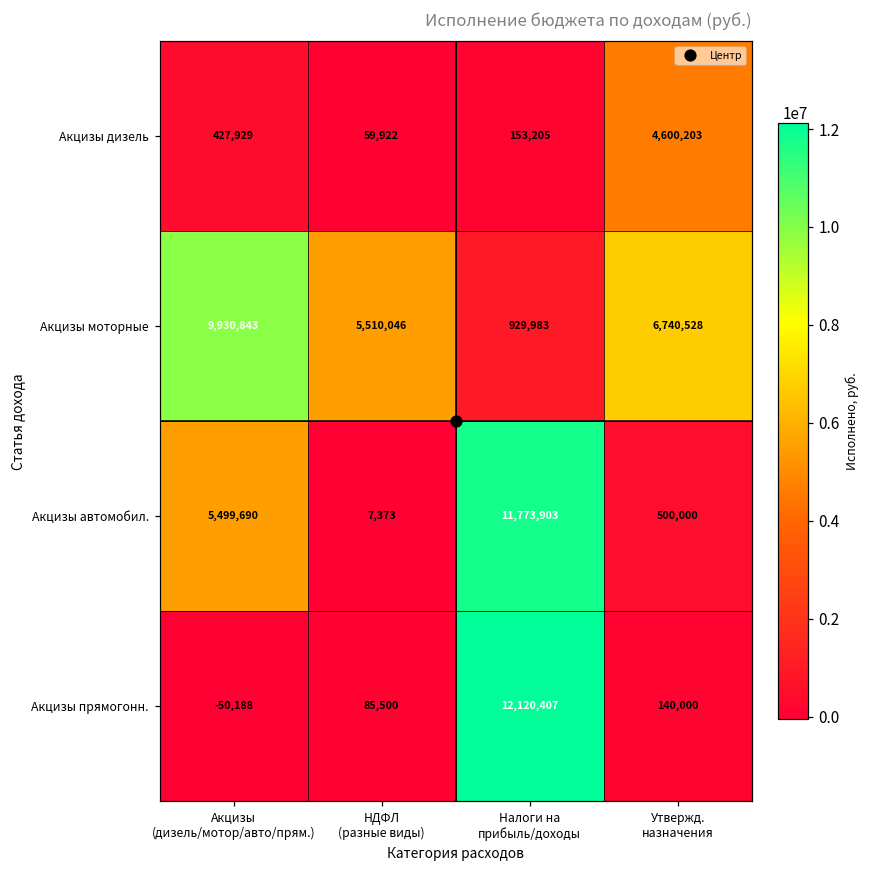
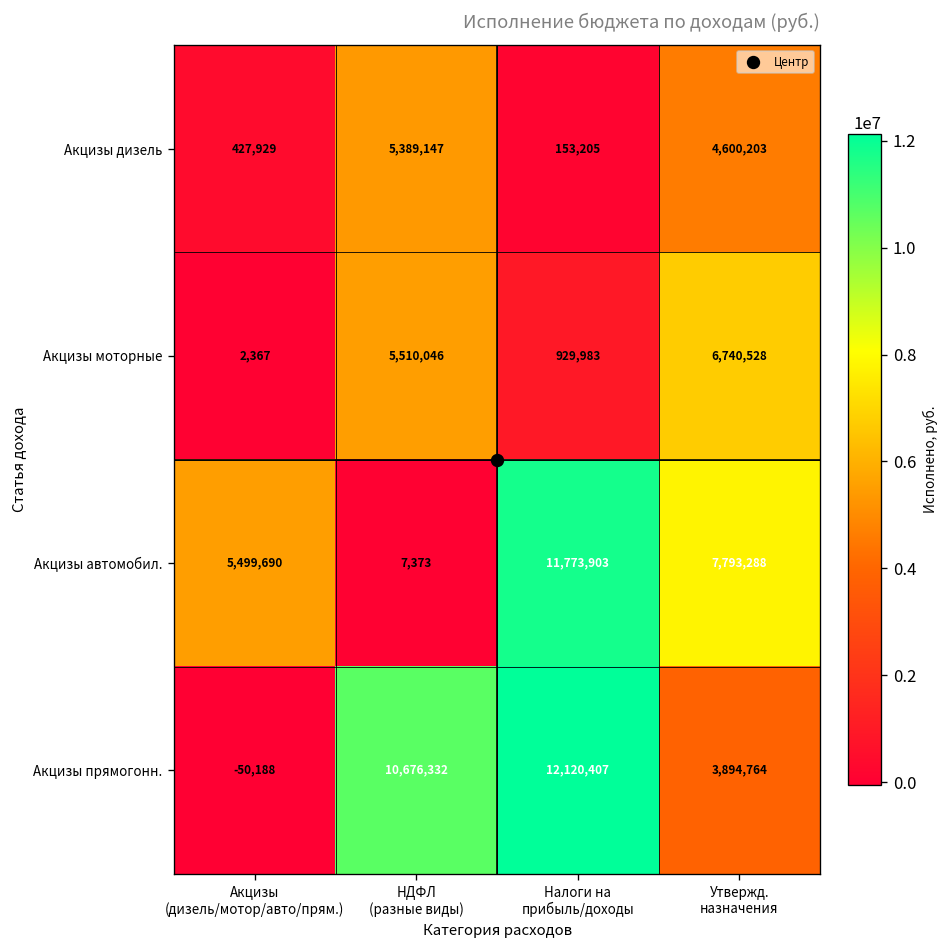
  {
    "Акцизы дизель": {
      "Акцизы (дизель/мотор/авто/прям.)": "427,929",
-     "НДФЛ (разные виды)": "59,922",
+     "НДФЛ (разные виды)": "5,389,147",
      "Налоги на прибыль/доходы": "153,205",
      "Утвержд. назначения": "4,600,203"
    },
    "Акцизы моторные": {
-     "Акцизы (дизель/мотор/авто/прям.)": "9,930,843",
+     "Акцизы (дизель/мотор/авто/прям.)": "2,367",
      "НДФЛ (разные виды)": "5,510,046",
      "Налоги на прибыль/доходы": "929,983",
      "Утвержд. назначения": "6,740,528"
    },
    "Акцизы автомобил.": {
      "Акцизы (дизель/мотор/авто/прям.)": "5,499,690",
      "НДФЛ (разные виды)": "7,373",
      "Налоги на прибыль/доходы": "11,773,903",
-     "Утвержд. назначения": "500,000"
+     "Утвержд. назначения": "7,793,288"
    },
    "Акцизы прямогонн.": {
      "Акцизы (дизель/мотор/авто/прям.)": "-50,188",
-     "НДФЛ (разные виды)": "85,500",
+     "НДФЛ (разные виды)": "10,676,332",
      "Налоги на прибыль/доходы": "12,120,407",
-     "Утвержд. назначения": "140,000"
+     "Утвержд. назначения": "3,894,764"
    }
  }
